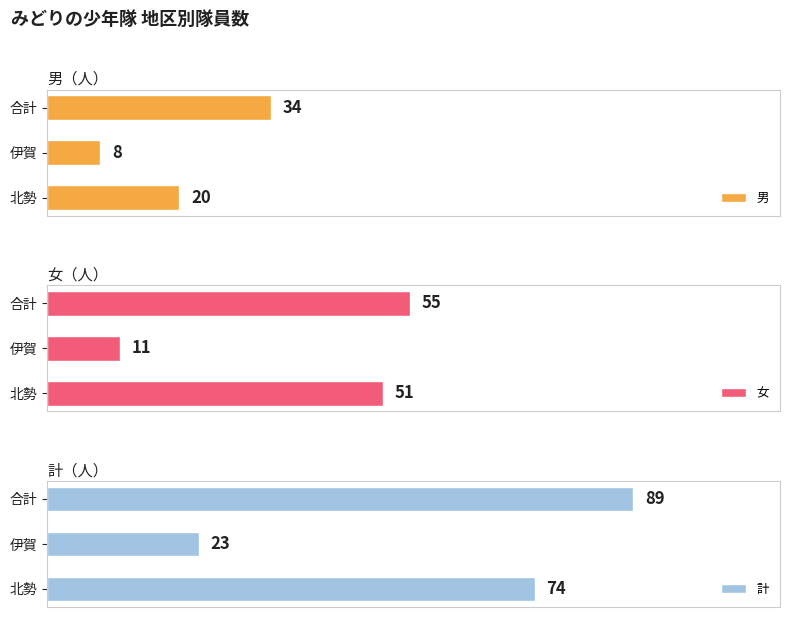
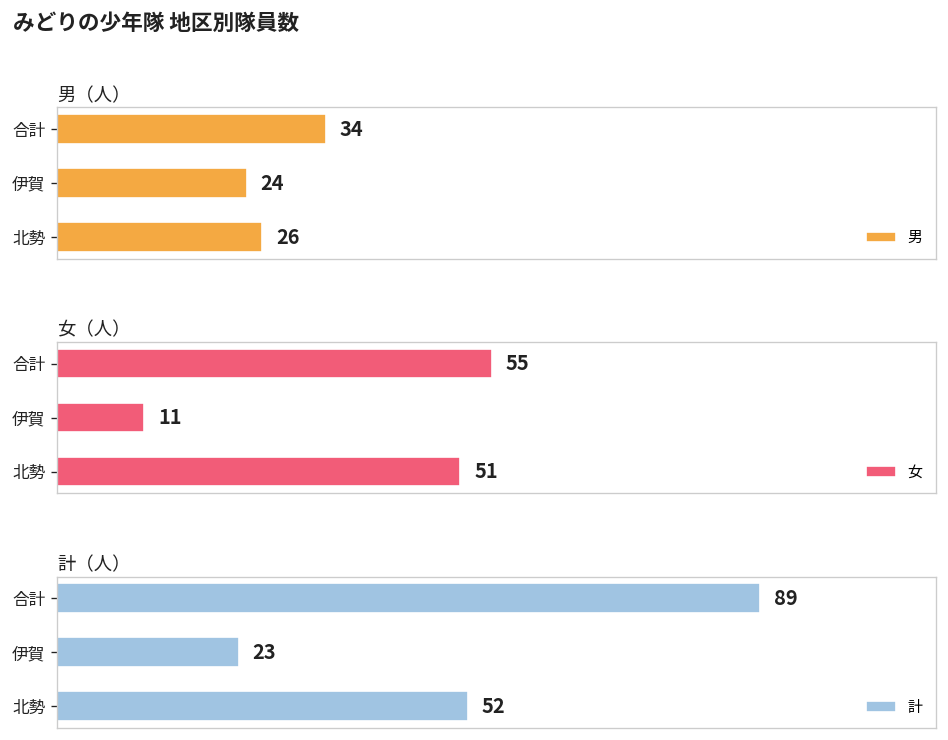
  {
    "男（人）": {
      "合計": 34,
-     "伊賀": 8,
-     "北勢": 20
+     "伊賀": 24,
+     "北勢": 26
    },
    "女（人）": {
      "合計": 55,
      "伊賀": 11,
      "北勢": 51
    },
    "計（人）": {
      "合計": 89,
      "伊賀": 23,
-     "北勢": 74
+     "北勢": 52
    }
  }
